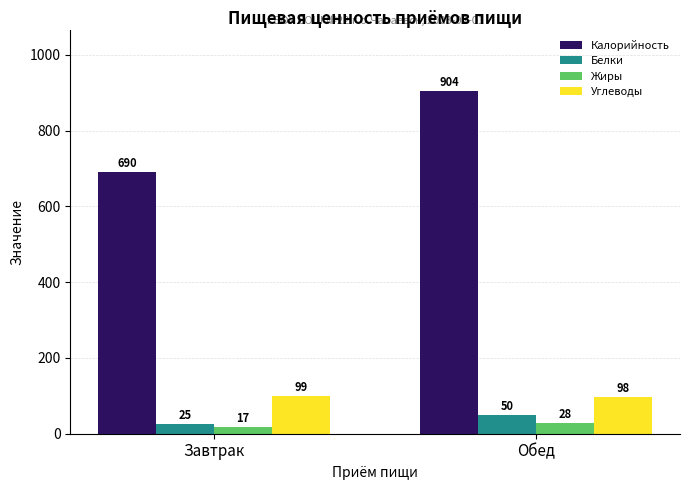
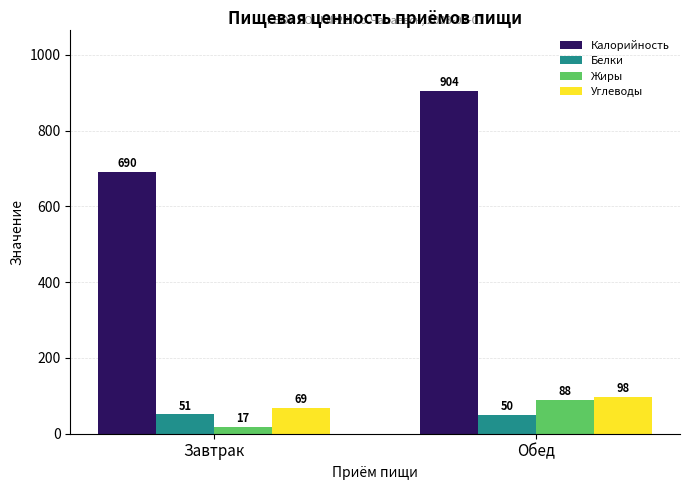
  {
    "Калорийность": {
      "Завтрак": 690,
      "Обед": 904
    },
    "Белки": {
-     "Завтрак": 25,
+     "Завтрак": 51,
      "Обед": 50
    },
    "Жиры": {
      "Завтрак": 17,
-     "Обед": 28
+     "Обед": 88
    },
    "Углеводы": {
-     "Завтрак": 99,
+     "Завтрак": 69,
      "Обед": 98
    }
  }
